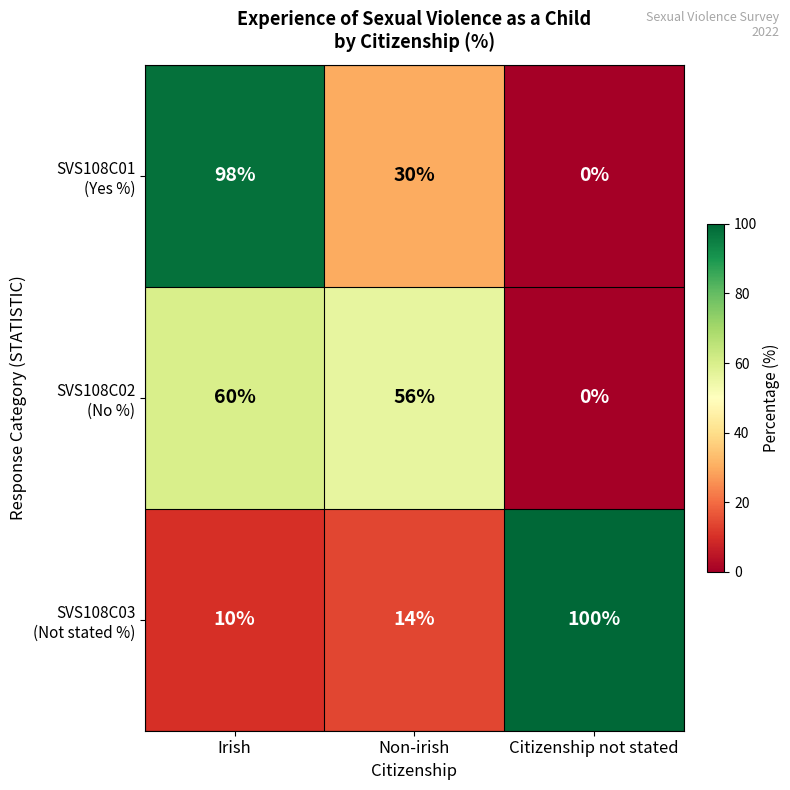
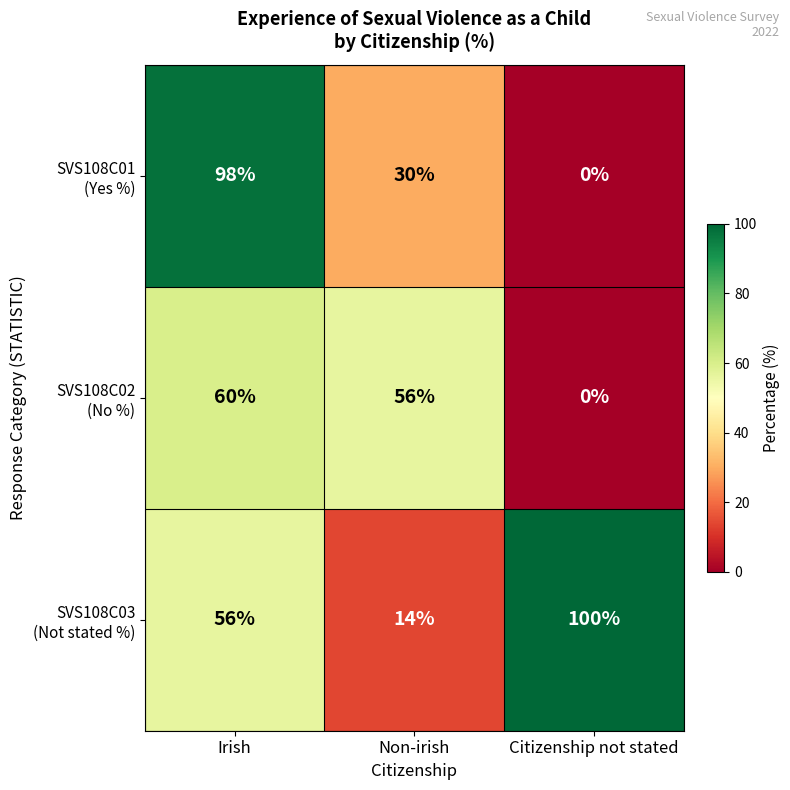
  {
    "SVS108C01 (Yes %)": {
      "Irish": "98%",
      "Non-irish": "30%",
      "Citizenship not stated": "0%"
    },
    "SVS108C02 (No %)": {
      "Irish": "60%",
      "Non-irish": "56%",
      "Citizenship not stated": "0%"
    },
    "SVS108C03 (Not stated %)": {
-     "Irish": "10%",
+     "Irish": "56%",
      "Non-irish": "14%",
      "Citizenship not stated": "100%"
    }
  }
